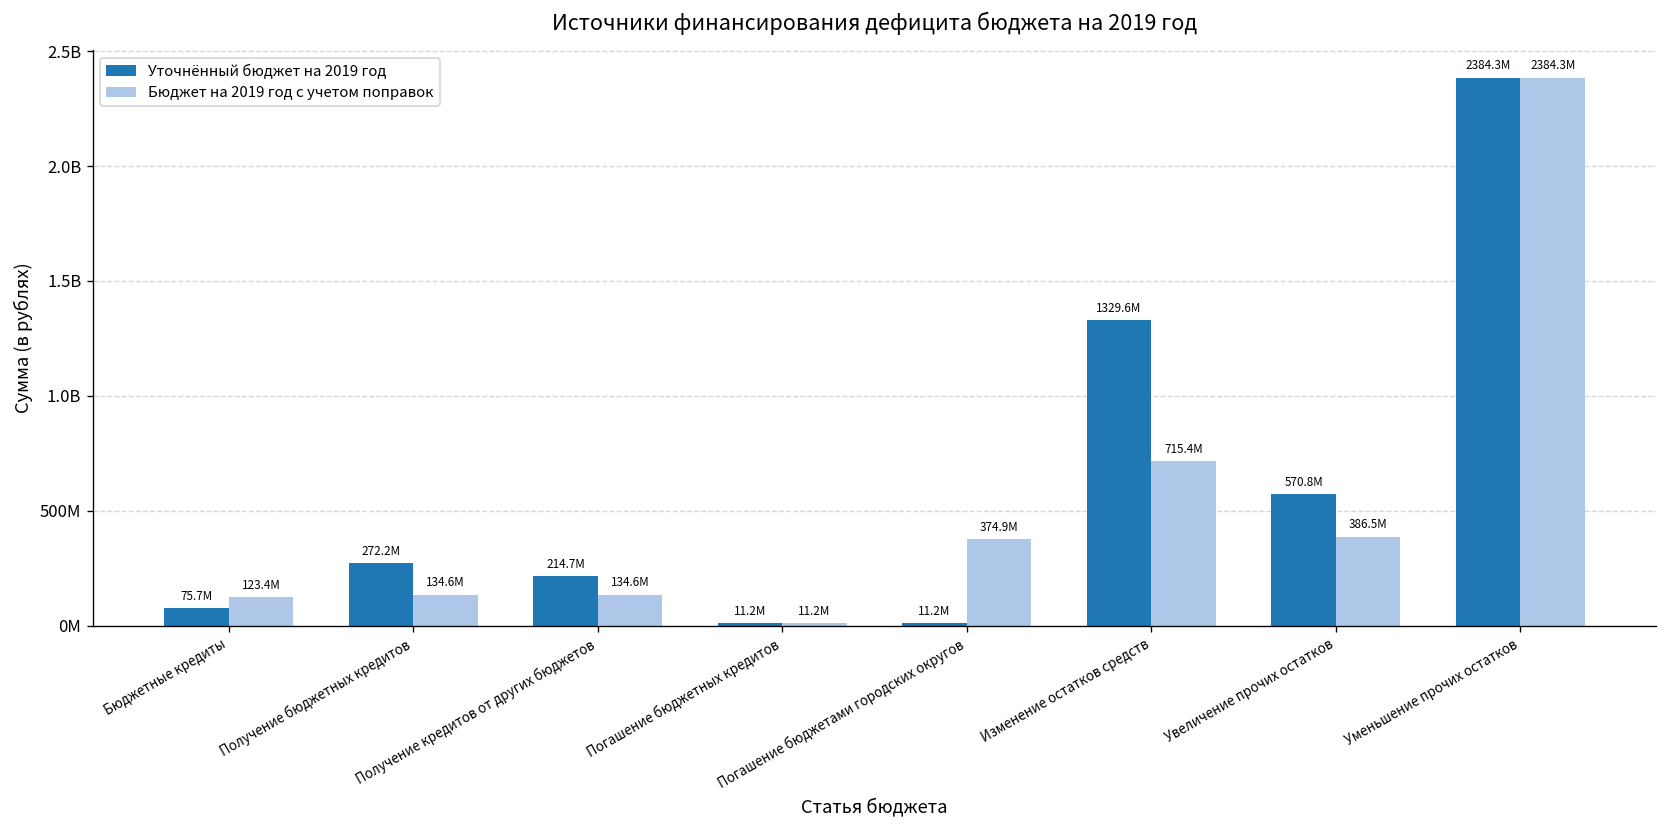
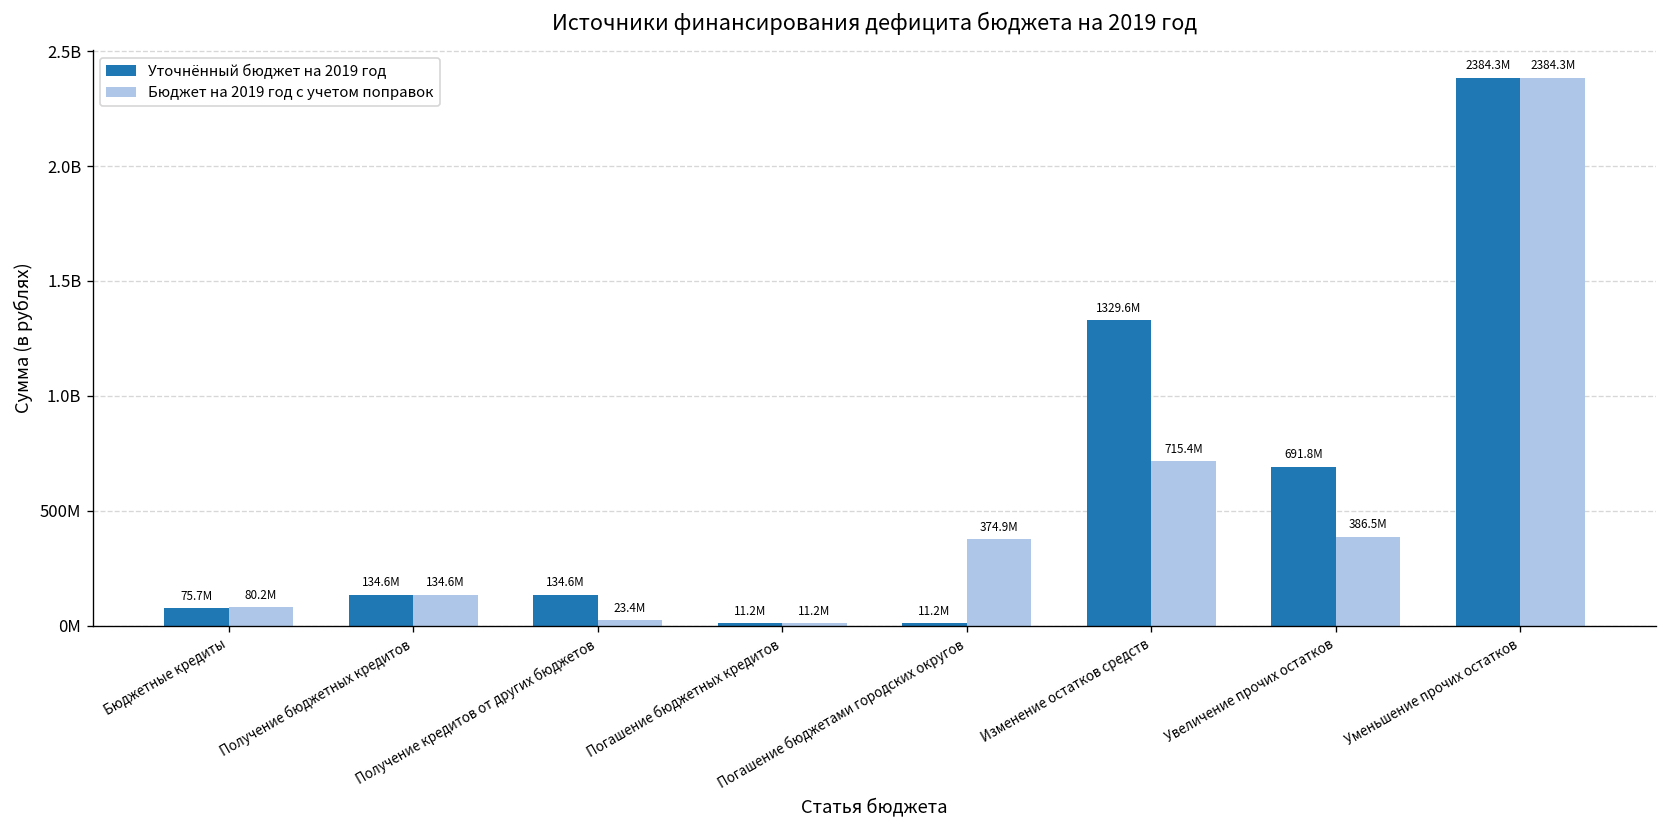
  {
    "Уточнённый бюджет на 2019 год": {
      "Бюджетные кредиты": "75.7M",
-     "Получение бюджетных кредитов": "272.2M",
-     "Получение кредитов от других бюджетов": "214.7M",
+     "Получение бюджетных кредитов": "134.6M",
+     "Получение кредитов от других бюджетов": "134.6M",
      "Погашение бюджетных кредитов": "11.2M",
      "Погашение бюджетами городских округов": "11.2M",
      "Изменение остатков средств": "1329.6M",
-     "Увеличение прочих остатков": "570.8M",
+     "Увеличение прочих остатков": "691.8M",
      "Уменьшение прочих остатков": "2384.3M"
    },
    "Бюджет на 2019 год с учетом поправок": {
-     "Бюджетные кредиты": "123.4M",
+     "Бюджетные кредиты": "80.2M",
      "Получение бюджетных кредитов": "134.6M",
-     "Получение кредитов от других бюджетов": "134.6M",
+     "Получение кредитов от других бюджетов": "23.4M",
      "Погашение бюджетных кредитов": "11.2M",
      "Погашение бюджетами городских округов": "374.9M",
      "Изменение остатков средств": "715.4M",
      "Увеличение прочих остатков": "386.5M",
      "Уменьшение прочих остатков": "2384.3M"
    }
  }
